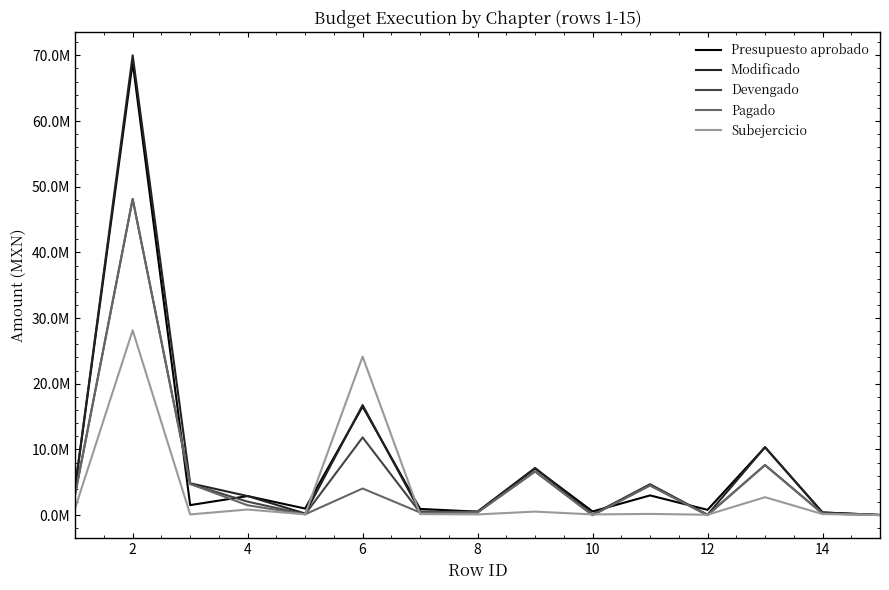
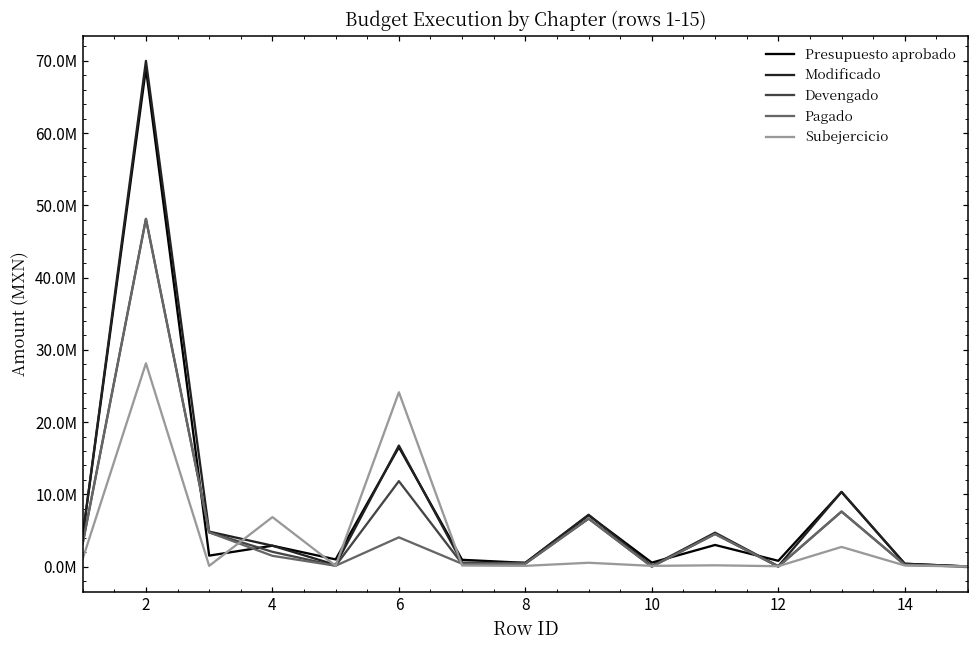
  {
    "Subejercicio": {
      "2": 28000000,
-     "4": 1000000,
+     "4": 7000000,
      "6": 24000000
    }
  }
